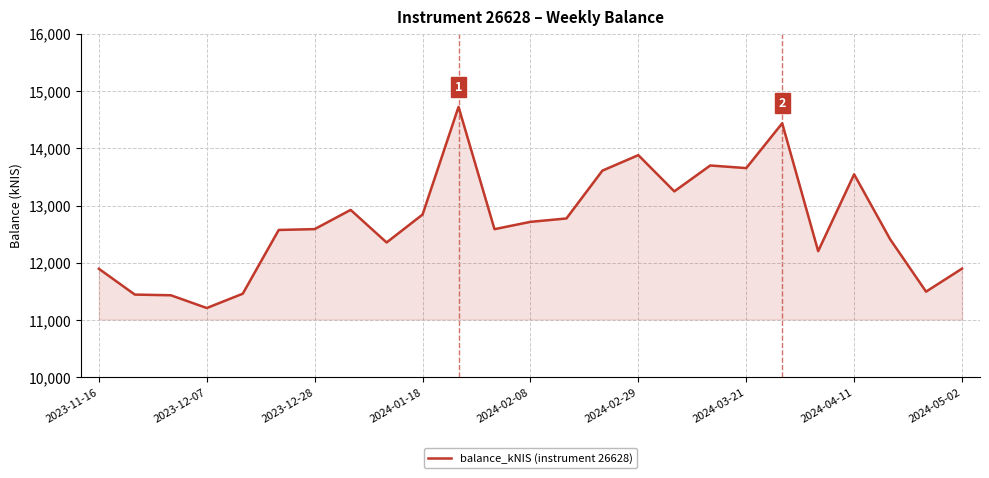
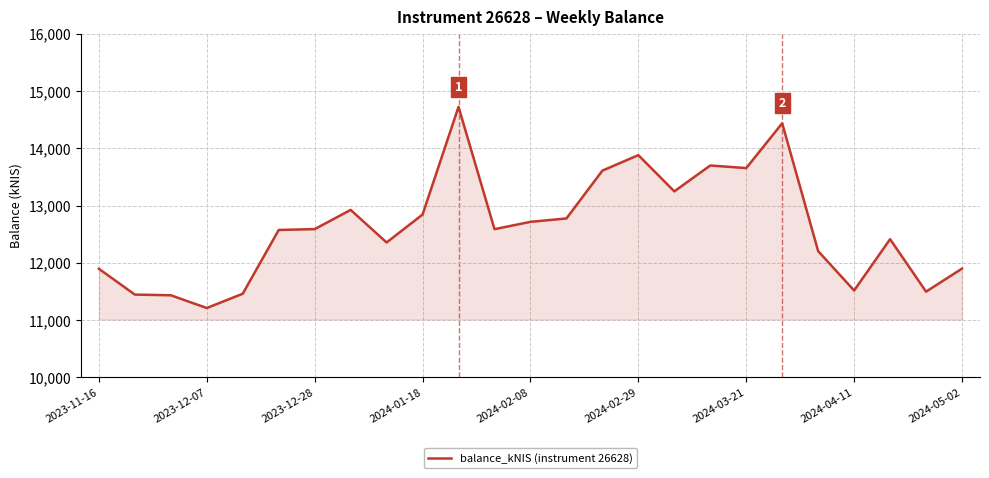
  {
    "2023-11-16": "11,900",
    "2023-12-07": "11,200",
    "2023-12-28": "12,600",
    "2024-01-18": "12,800",
    "2024-02-08": "12,700",
    "2024-02-29": "13,900",
    "2024-03-21": "13,700",
-   "2024-04-11": "13,500",
+   "2024-04-11": "11,500",
    "2024-05-02": "11,900"
  }
